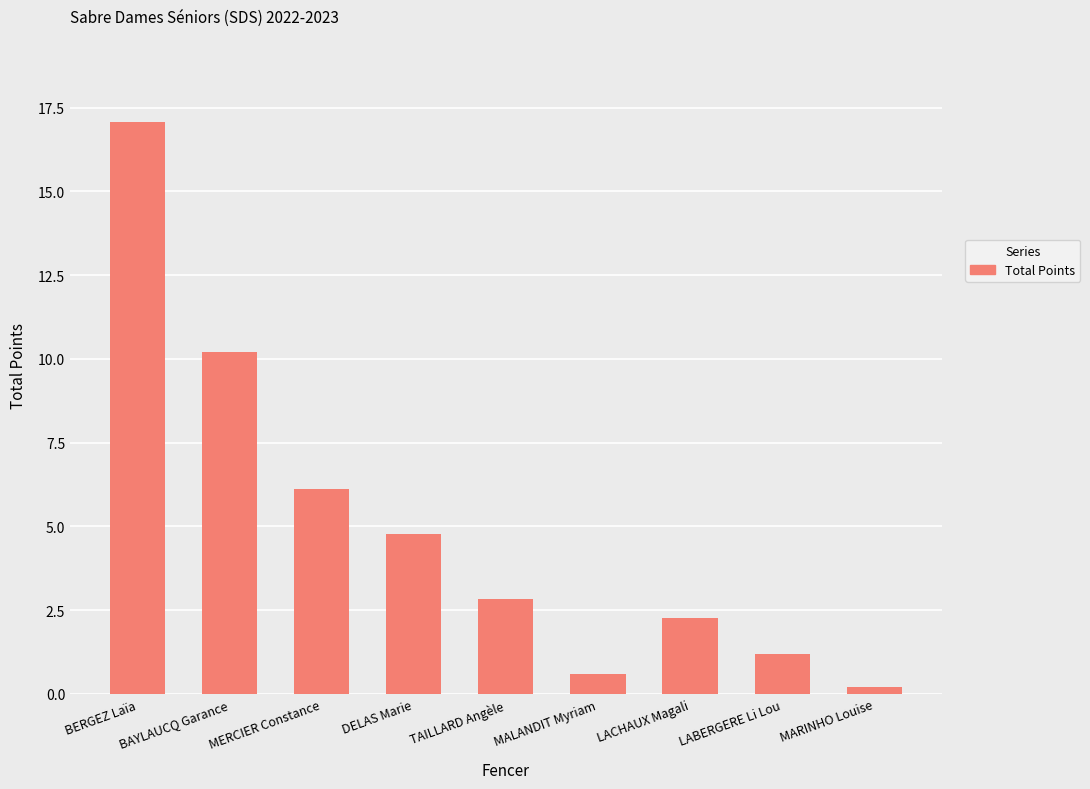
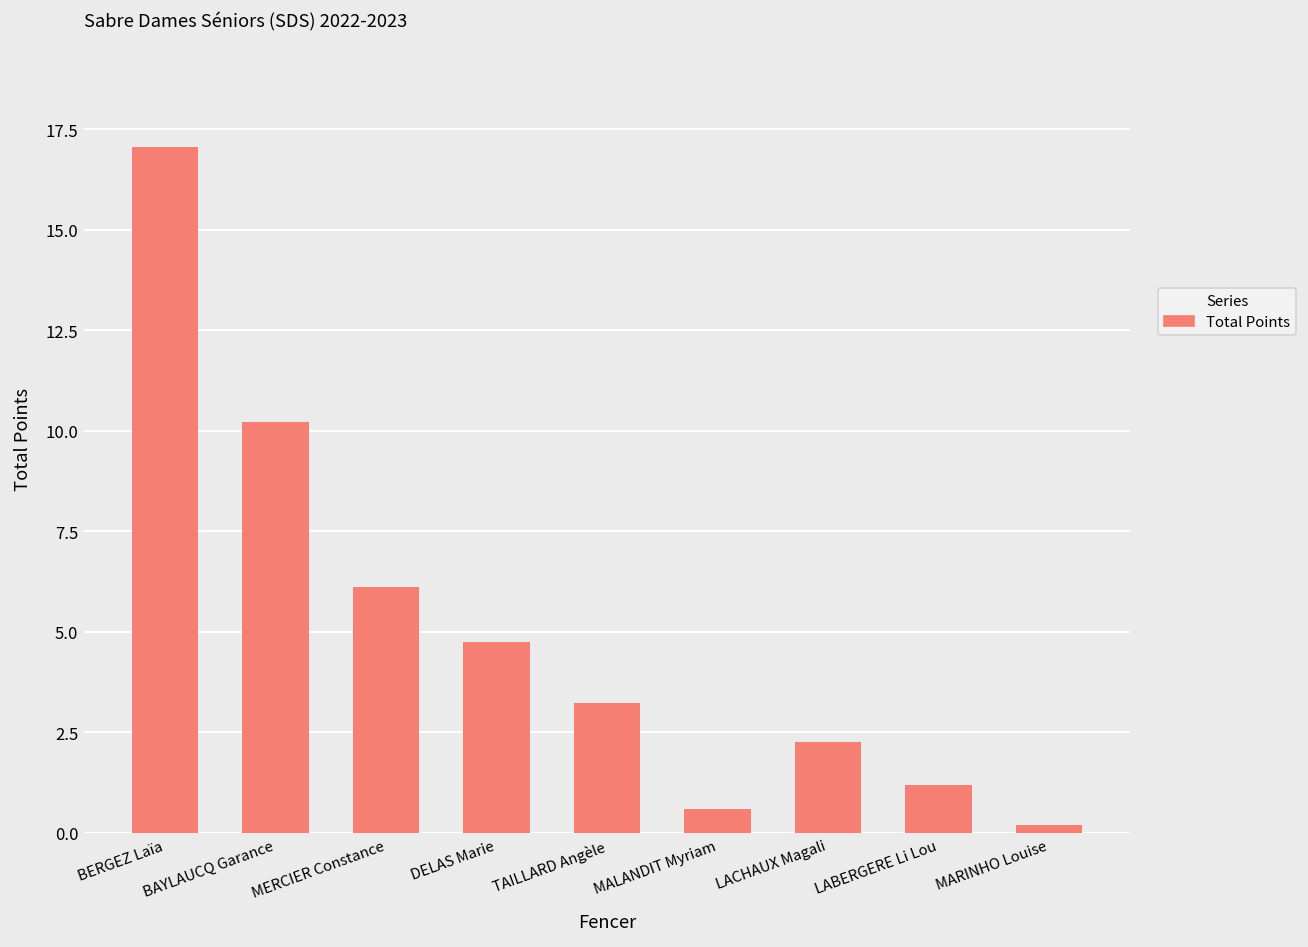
  {
    "BERGEZ Laïa": 17.1,
    "BAYLAUCQ Garance": 10.2,
    "MERCIER Constance": 6.1,
    "DELAS Marie": 4.8,
-   "TAILLARD Angèle": 2.8,
+   "TAILLARD Angèle": 3.2,
    "MALANDIT Myriam": 0.6,
    "LACHAUX Magali": 2.3,
    "LABERGERE Li Lou": 1.2,
    "MARINHO Louise": 0.2
  }
